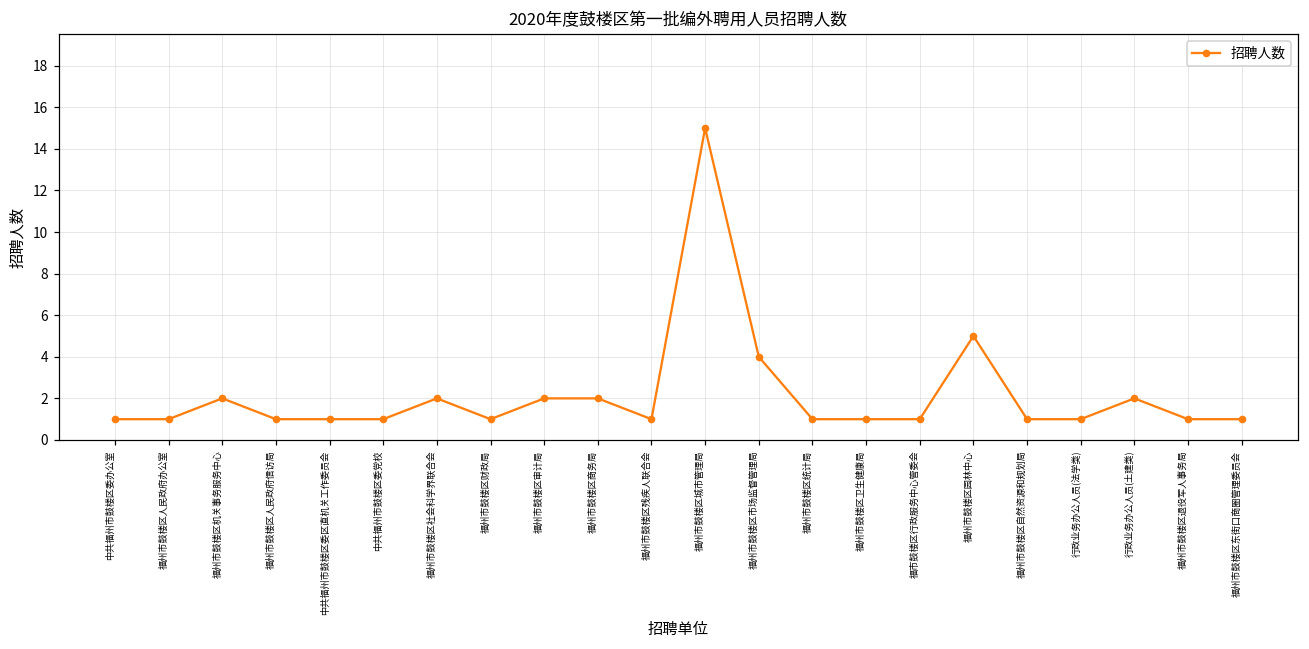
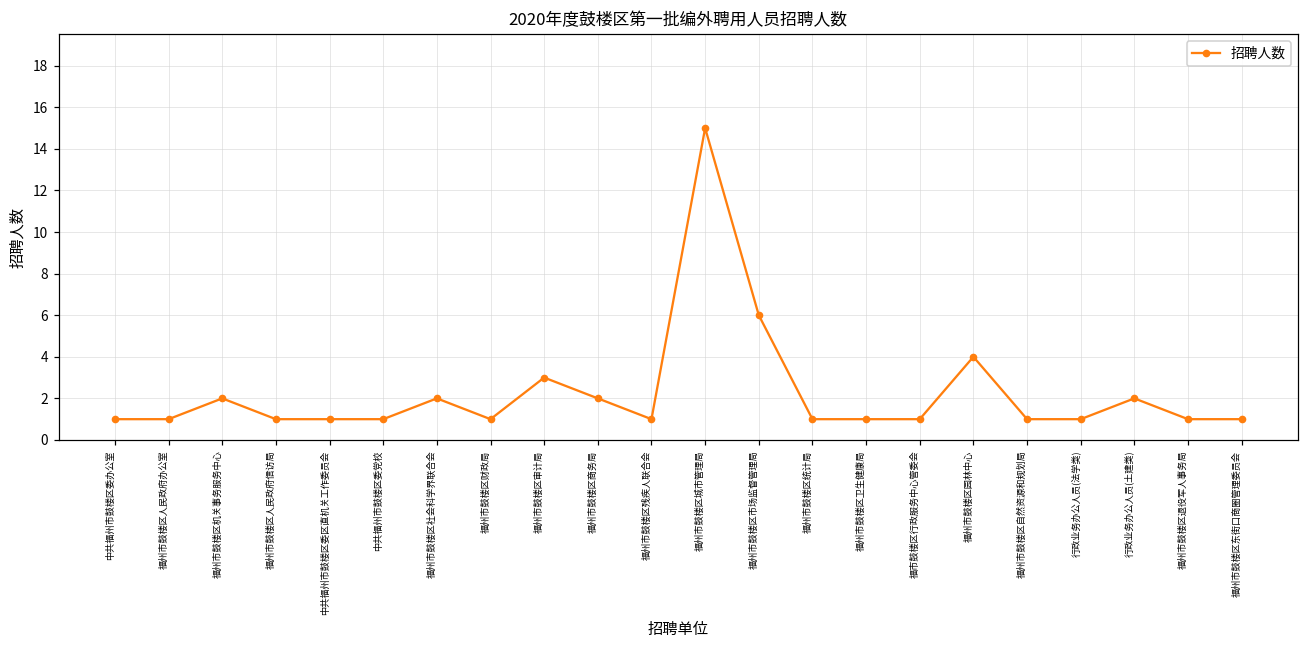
  {
    "中共福州市鼓楼区委办公室": 1,
    "福州市鼓楼区人民政府办公室": 1,
    "福州市鼓楼区机关事务服务中心": 2,
    "福州市鼓楼区人民政府信访局": 1,
    "中共福州市鼓楼区委区直机关工作委员会": 1,
    "中共福州市鼓楼区委党校": 1,
    "福州市鼓楼区社会科学界联合会": 2,
    "福州市鼓楼区财政局": 1,
-   "福州市鼓楼区审计局": 2,
+   "福州市鼓楼区审计局": 3,
    "福州市鼓楼区商务局": 2,
    "福州市鼓楼区残疾人联合会": 1,
    "福州市鼓楼区城市管理局": 15,
-   "福州市鼓楼区市场监督管理局": 4,
+   "福州市鼓楼区市场监督管理局": 6,
    "福州市鼓楼区统计局": 1,
    "福州市鼓楼区卫生健康局": 1,
    "福市鼓楼区行政服务中心管委会": 1,
-   "福州市鼓楼区园林中心": 5,
+   "福州市鼓楼区园林中心": 4,
    "福州市鼓楼区自然资源和规划局": 1,
    "行政业务办公人员(法学类)": 1,
    "行政业务办公人员(土建类)": 2,
    "福州市鼓楼区退役军人事务局": 1,
    "福州市鼓楼区东街口商圈管理委员会": 1
  }
